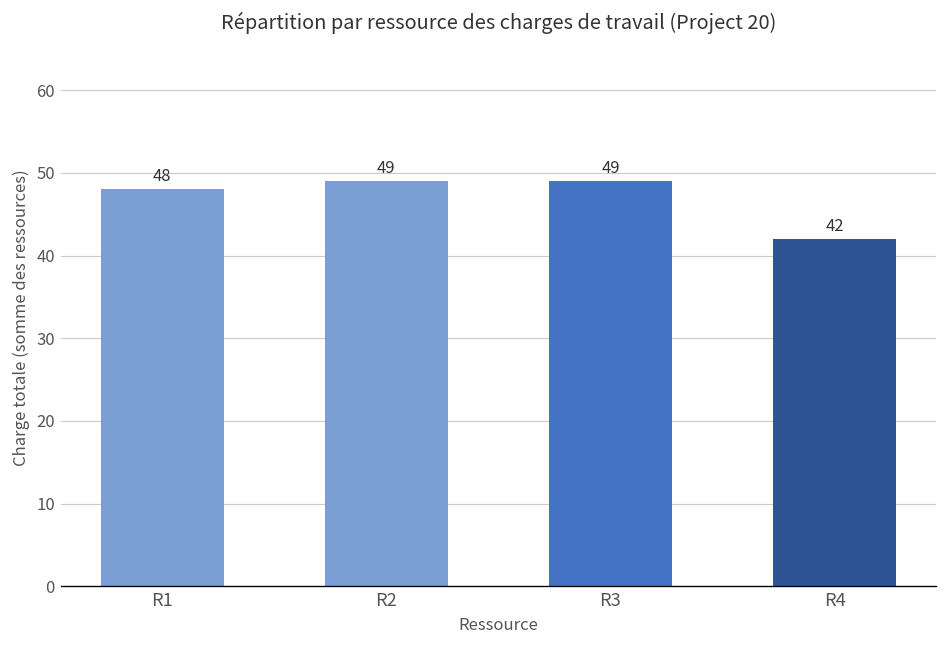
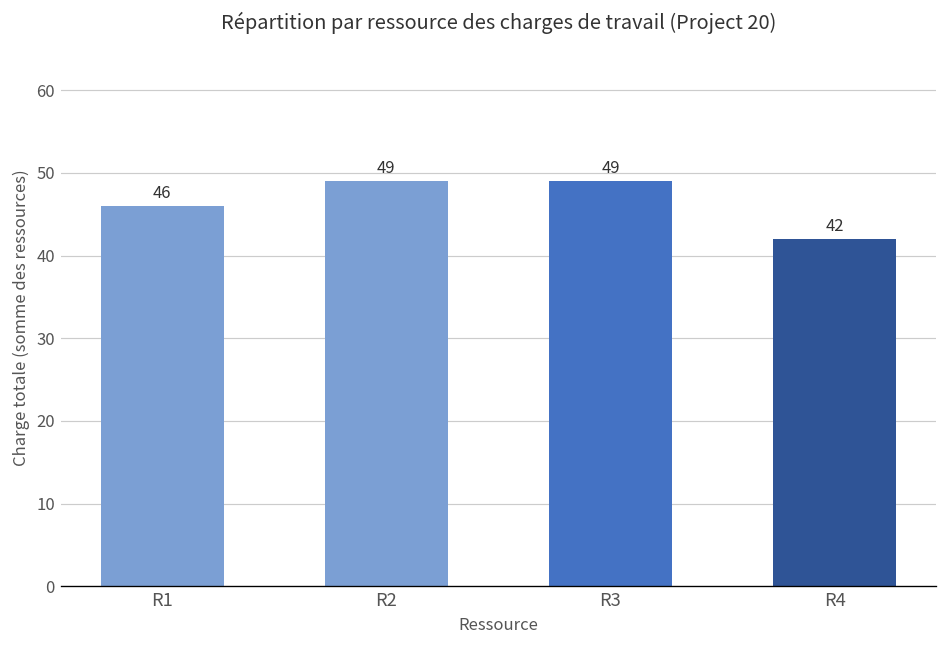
  {
-   "R1": 48,
+   "R1": 46,
    "R2": 49,
    "R3": 49,
    "R4": 42
  }
